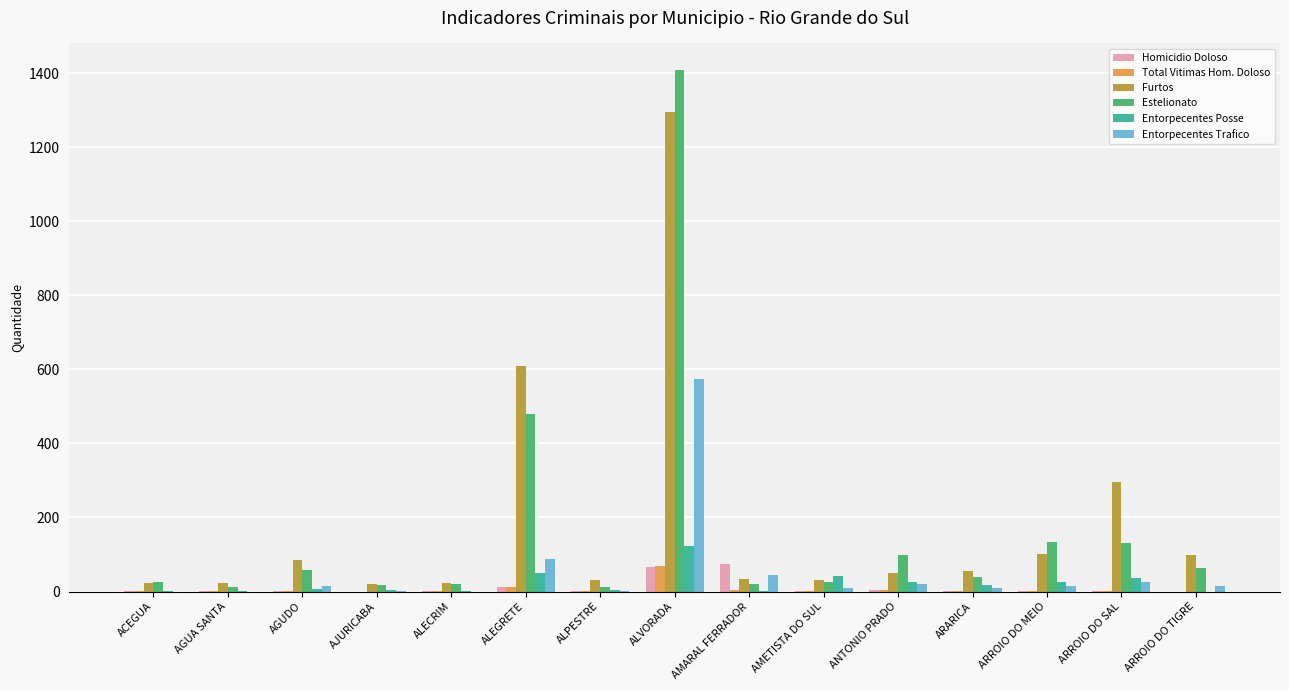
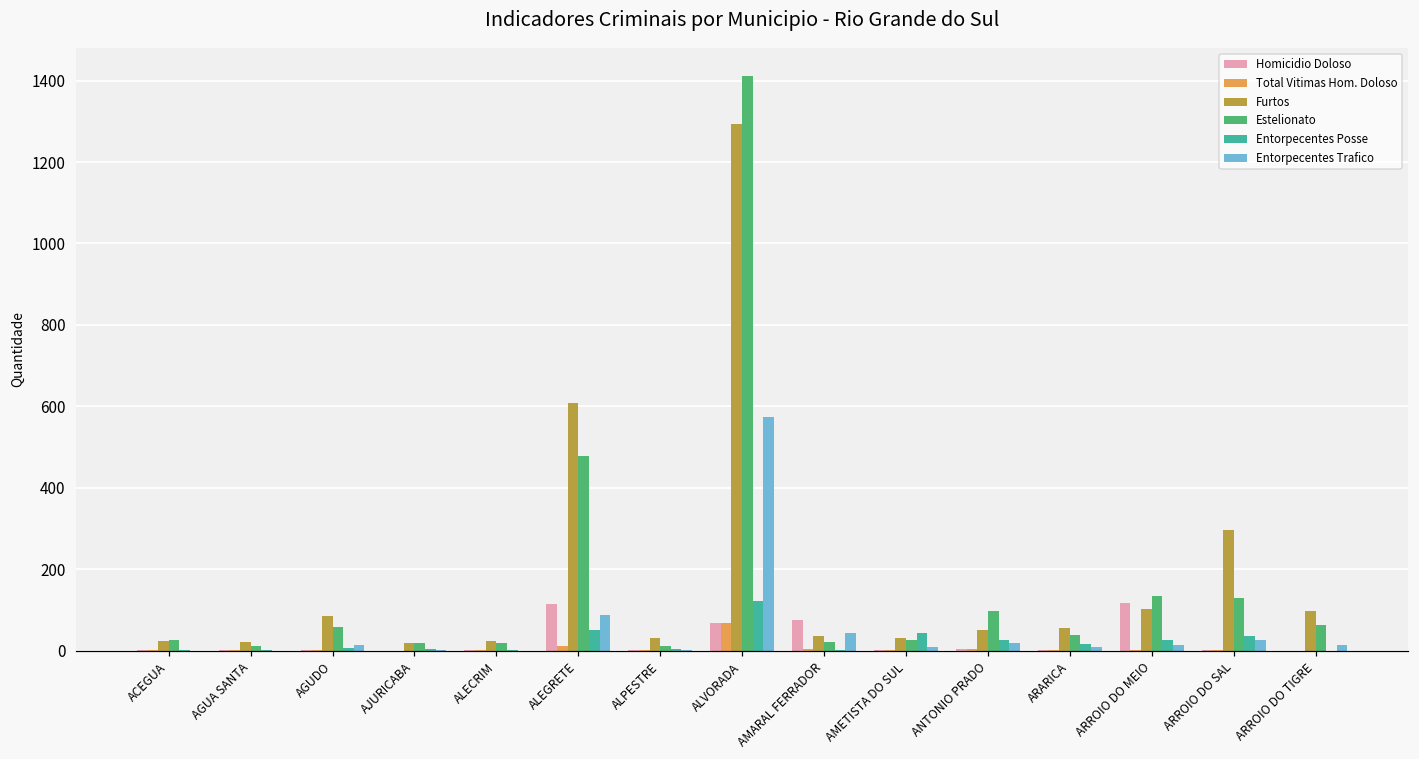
  {
    "Homicidio Doloso": {
      "AJURICABA": 0,
-     "ALEGRETE": 10,
+     "ALEGRETE": 120,
      "ALVORADA": 70,
      "AMARAL FERRADOR": 80,
-     "ARROIO DO MEIO": 0,
+     "ARROIO DO MEIO": 120,
      "ARROIO DO TIGRE": 0
    },
    "Entorpecentes Trafico": {
      "ACEGUA": 0,
      "AGUA SANTA": 0,
      "AGUDO": 10,
      "ALECRIM": 0,
      "ALEGRETE": 90,
      "ALVORADA": 580,
      "AMARAL FERRADOR": 40,
      "AMETISTA DO SUL": 10,
      "ANTONIO PRADO": 20,
      "ARARICA": 10,
      "ARROIO DO MEIO": 10,
      "ARROIO DO SAL": 30,
      "ARROIO DO TIGRE": 10
    }
  }
